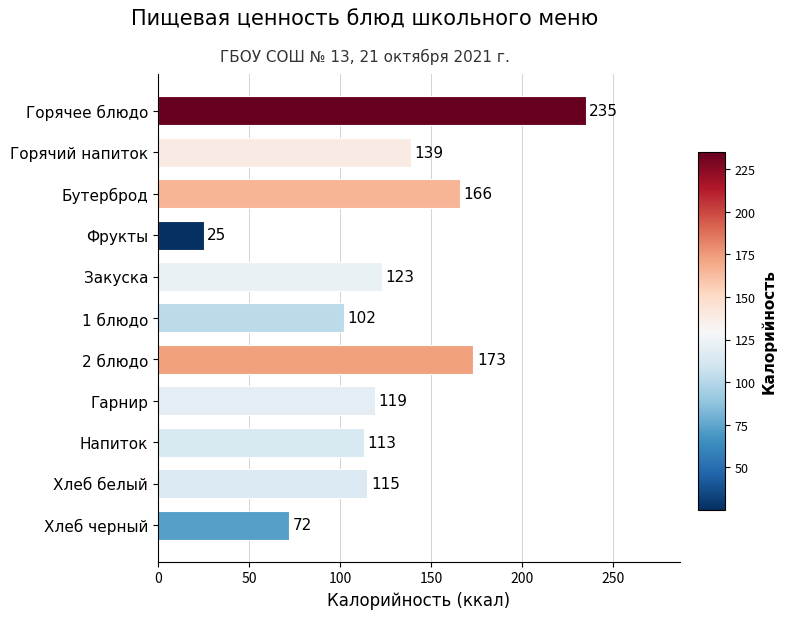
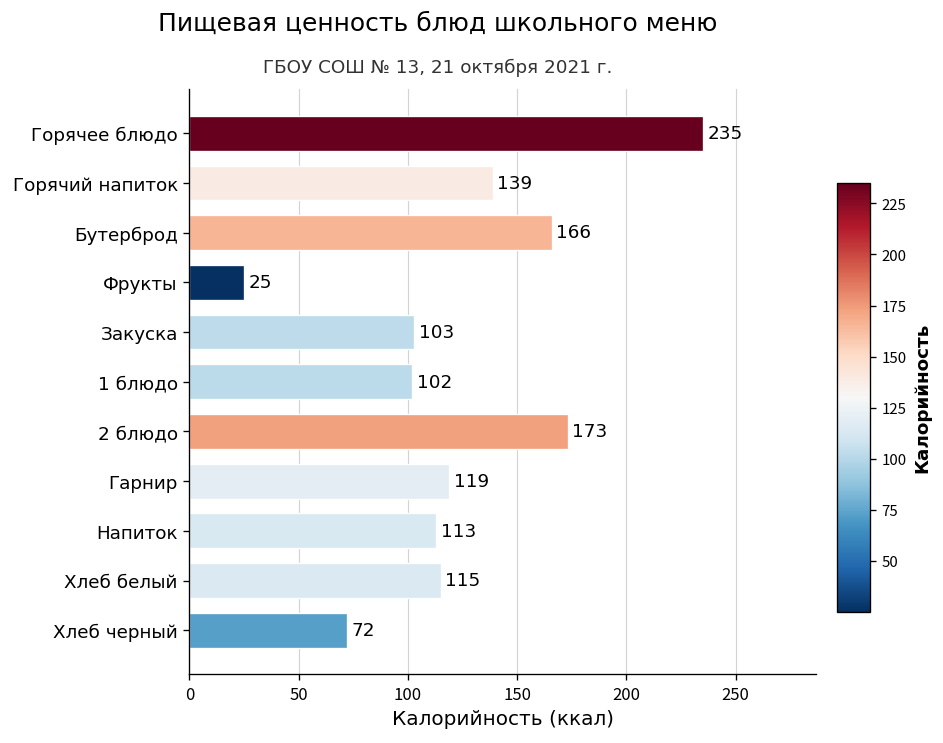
  {
    "Горячее блюдо": 235,
    "Горячий напиток": 139,
    "Бутерброд": 166,
    "Фрукты": 25,
-   "Закуска": 123,
+   "Закуска": 103,
    "1 блюдо": 102,
    "2 блюдо": 173,
    "Гарнир": 119,
    "Напиток": 113,
    "Хлеб белый": 115,
    "Хлеб черный": 72
  }
